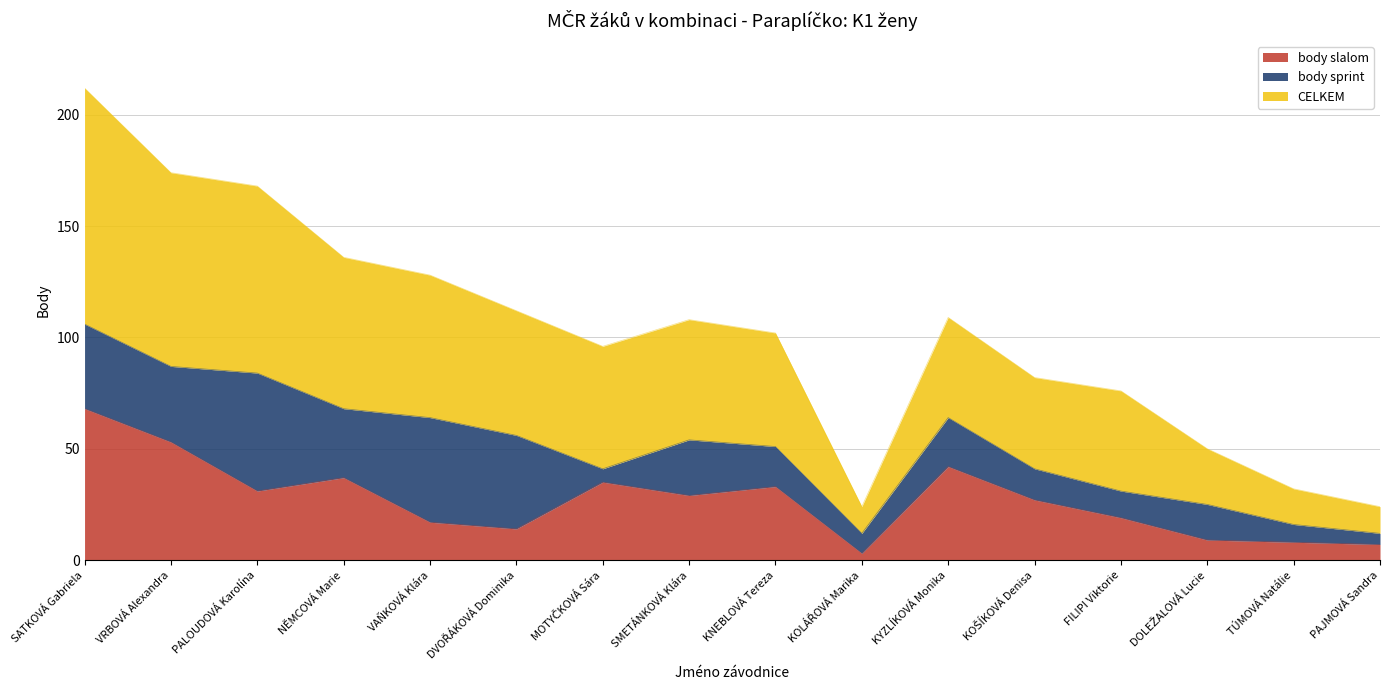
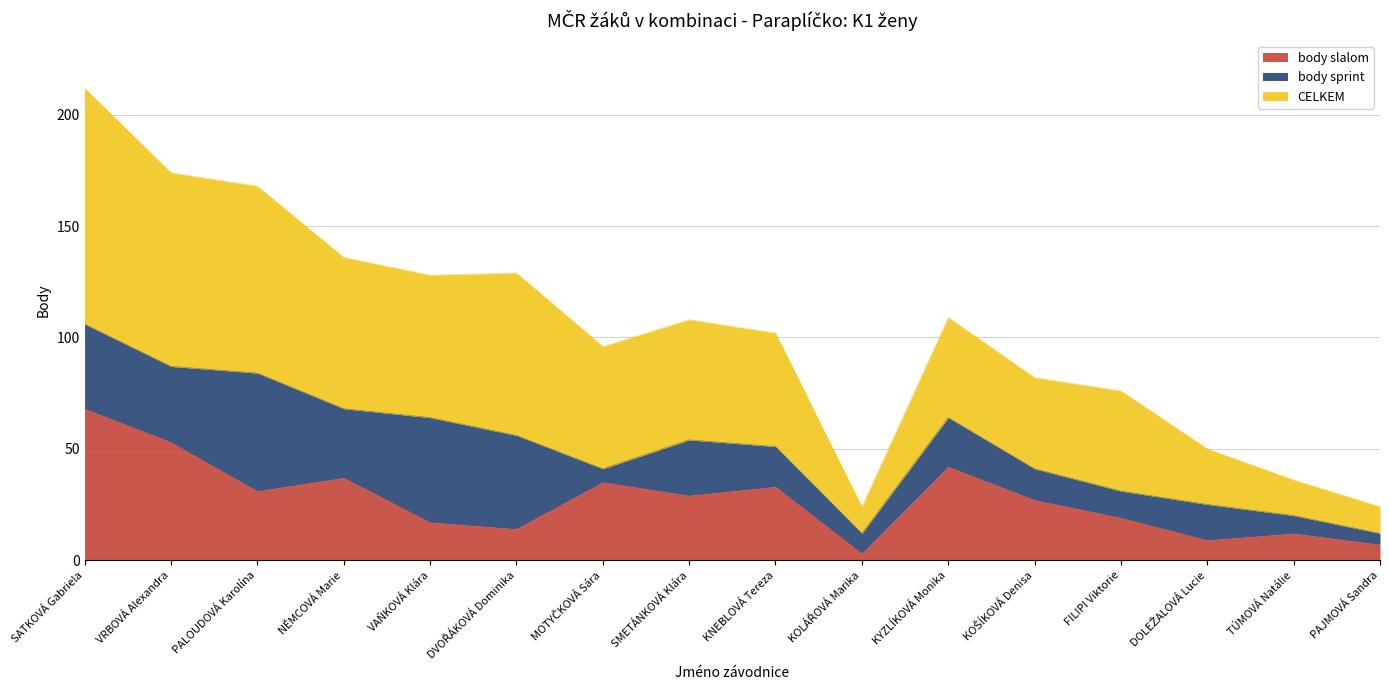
  {
    "body slalom": {
      "SATKOVÁ Gabriela": 68,
      "VRBOVÁ Alexandra": 53,
      "PALOUDOVÁ Karolína": 31,
      "NĚMCOVÁ Marie": 37,
      "VAŇKOVÁ Klára": 17,
      "DVOŘÁKOVÁ Dominika": 14,
      "MOTYČKOVÁ Sára": 35,
      "SMETÁNKOVÁ Klára": 29,
      "KNEBLOVÁ Tereza": 33,
      "KOLÁŘOVÁ Marika": 3,
      "KYZLÍKOVÁ Monika": 42,
      "KOŠÍKOVÁ Denisa": 27,
      "FILIPI Viktorie": 19,
      "DOLEŽALOVÁ Lucie": 9,
-     "TÚMOVÁ Natálie": 8,
+     "TÚMOVÁ Natálie": 12,
      "PAJMOVÁ Sandra": 7
    },
    "body sprint": {
      "SATKOVÁ Gabriela": 106,
      "VRBOVÁ Alexandra": 87,
      "PALOUDOVÁ Karolína": 84,
      "NĚMCOVÁ Marie": 68,
      "VAŇKOVÁ Klára": 64,
      "DVOŘÁKOVÁ Dominika": 56,
      "MOTYČKOVÁ Sára": 41,
      "SMETÁNKOVÁ Klára": 54,
      "KNEBLOVÁ Tereza": 51,
      "KOLÁŘOVÁ Marika": 12,
      "KYZLÍKOVÁ Monika": 64,
      "KOŠÍKOVÁ Denisa": 41,
      "FILIPI Viktorie": 31,
      "DOLEŽALOVÁ Lucie": 25,
      "PAJMOVÁ Sandra": 12
    },
    "CELKEM": {
      "SATKOVÁ Gabriela": 106,
      "VRBOVÁ Alexandra": 87,
      "PALOUDOVÁ Karolína": 84,
      "NĚMCOVÁ Marie": 68,
      "VAŇKOVÁ Klára": 64,
-     "DVOŘÁKOVÁ Dominika": 56,
+     "DVOŘÁKOVÁ Dominika": 73,
      "MOTYČKOVÁ Sára": 55,
      "SMETÁNKOVÁ Klára": 54,
      "KNEBLOVÁ Tereza": 51,
      "KOLÁŘOVÁ Marika": 12,
      "KYZLÍKOVÁ Monika": 45,
      "KOŠÍKOVÁ Denisa": 41,
      "FILIPI Viktorie": 45,
      "DOLEŽALOVÁ Lucie": 25,
      "TÚMOVÁ Natálie": 16,
      "PAJMOVÁ Sandra": 12
    }
  }
